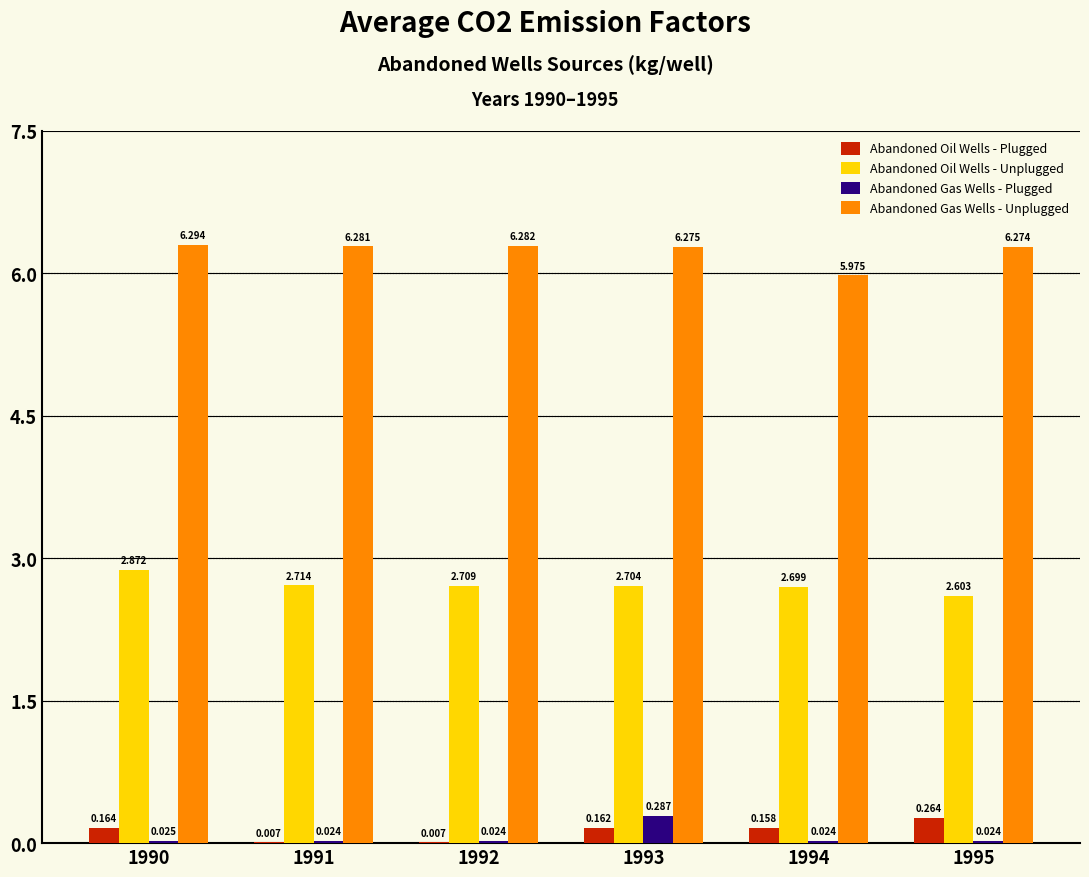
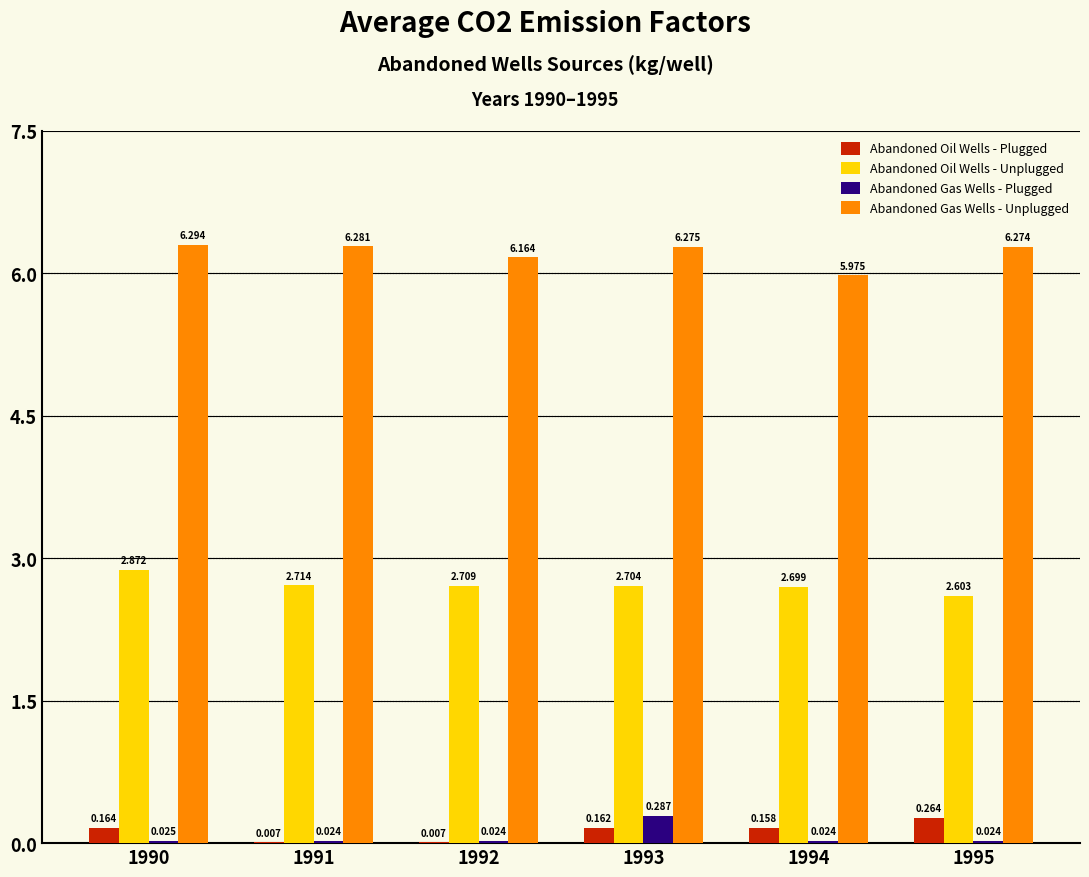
  {
    "Abandoned Oil Wells - Plugged": {
      "1990": 0.164,
      "1991": 0.007,
      "1992": 0.007,
      "1993": 0.162,
      "1994": 0.158,
      "1995": 0.264
    },
    "Abandoned Oil Wells - Unplugged": {
      "1990": 2.872,
      "1991": 2.714,
      "1992": 2.709,
      "1993": 2.704,
      "1994": 2.699,
      "1995": 2.603
    },
    "Abandoned Gas Wells - Plugged": {
      "1990": 0.025,
      "1991": 0.024,
      "1992": 0.024,
      "1993": 0.287,
      "1994": 0.024,
      "1995": 0.024
    },
    "Abandoned Gas Wells - Unplugged": {
      "1990": 6.294,
      "1991": 6.281,
-     "1992": 6.282,
+     "1992": 6.164,
      "1993": 6.275,
      "1994": 5.975,
      "1995": 6.274
    }
  }
